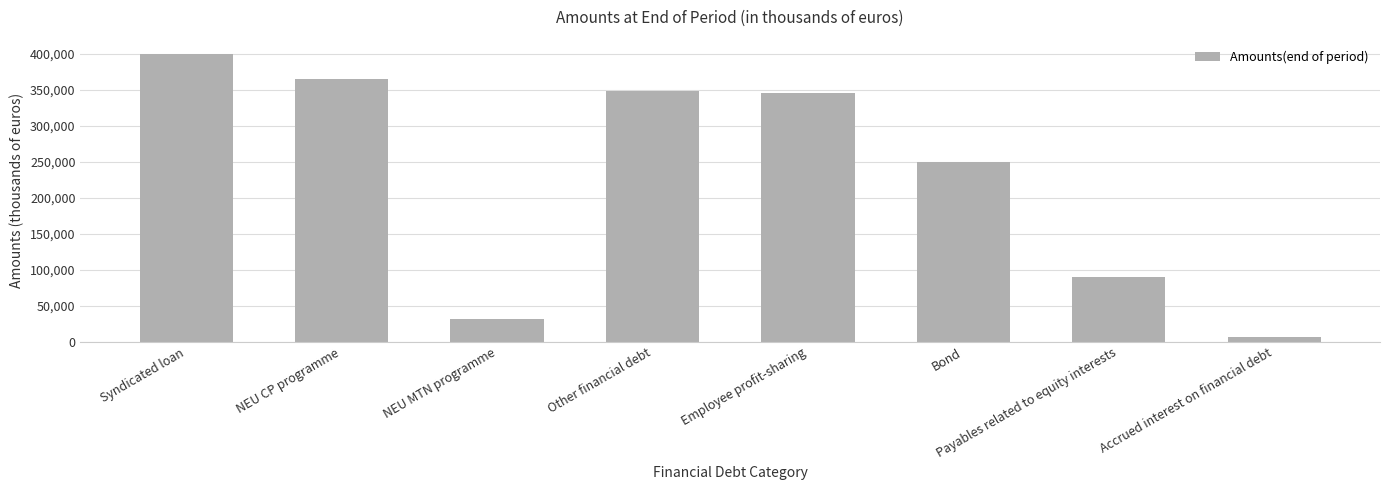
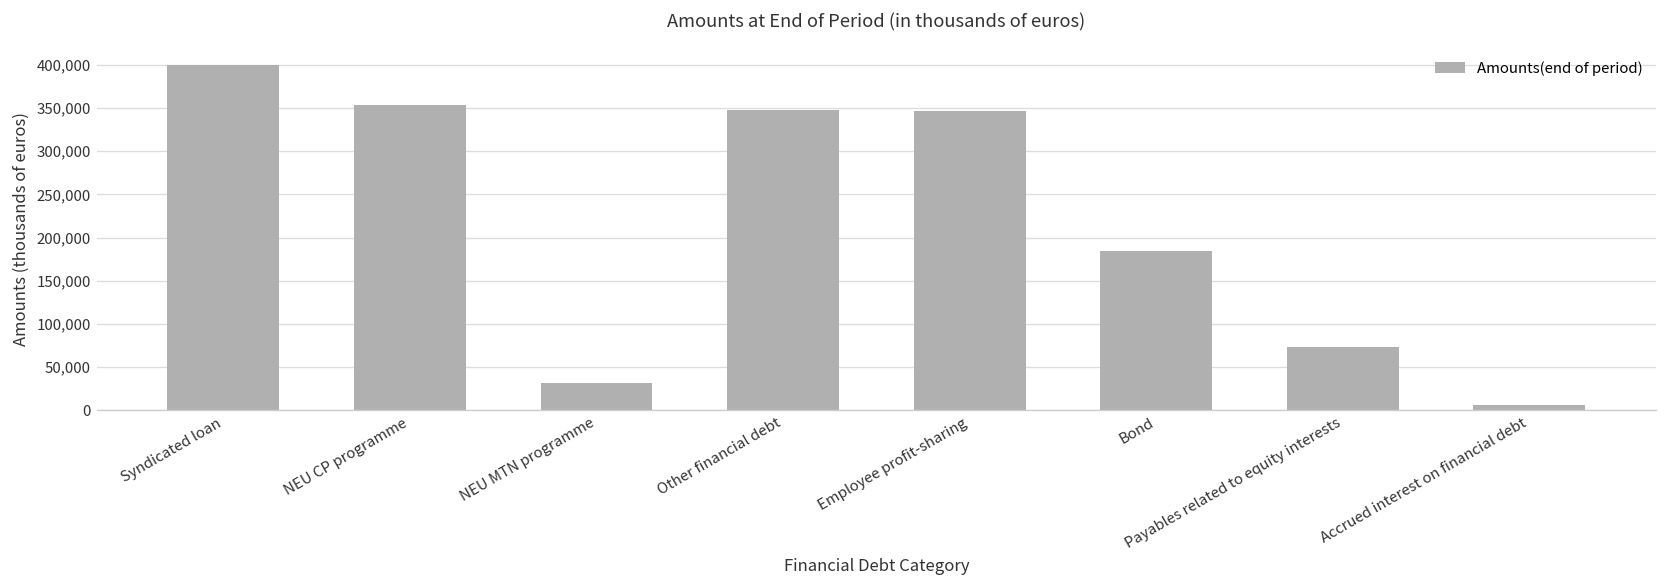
  {
    "Syndicated loan": "400,000",
-   "NEU CP programme": "370,000",
+   "NEU CP programme": "350,000",
    "NEU MTN programme": "30,000",
    "Other financial debt": "350,000",
    "Employee profit-sharing": "350,000",
-   "Bond": "250,000",
-   "Payables related to equity interests": "90,000",
+   "Bond": "180,000",
+   "Payables related to equity interests": "70,000",
    "Accrued interest on financial debt": "10,000"
  }
